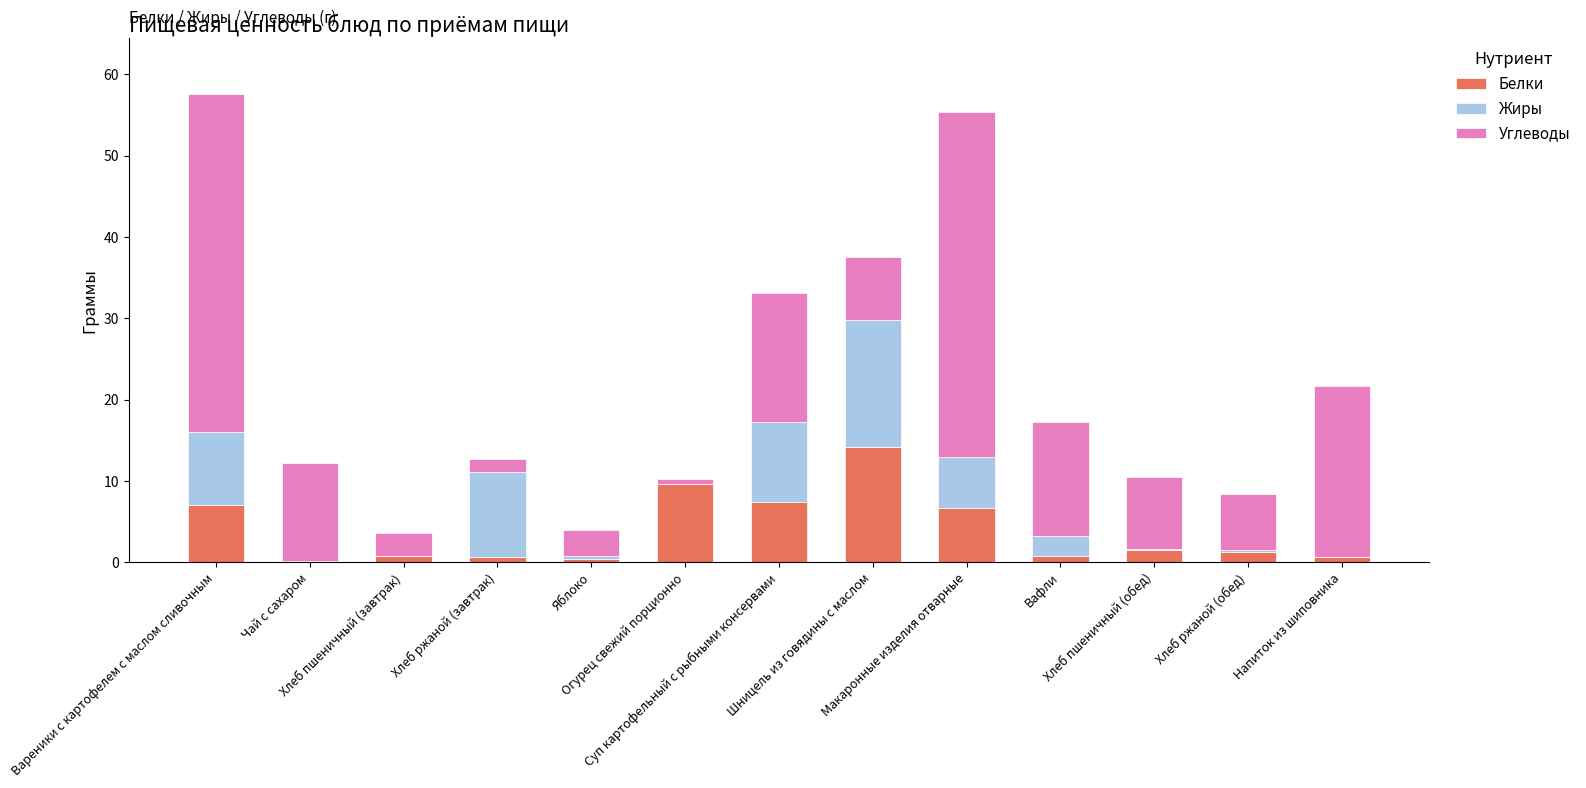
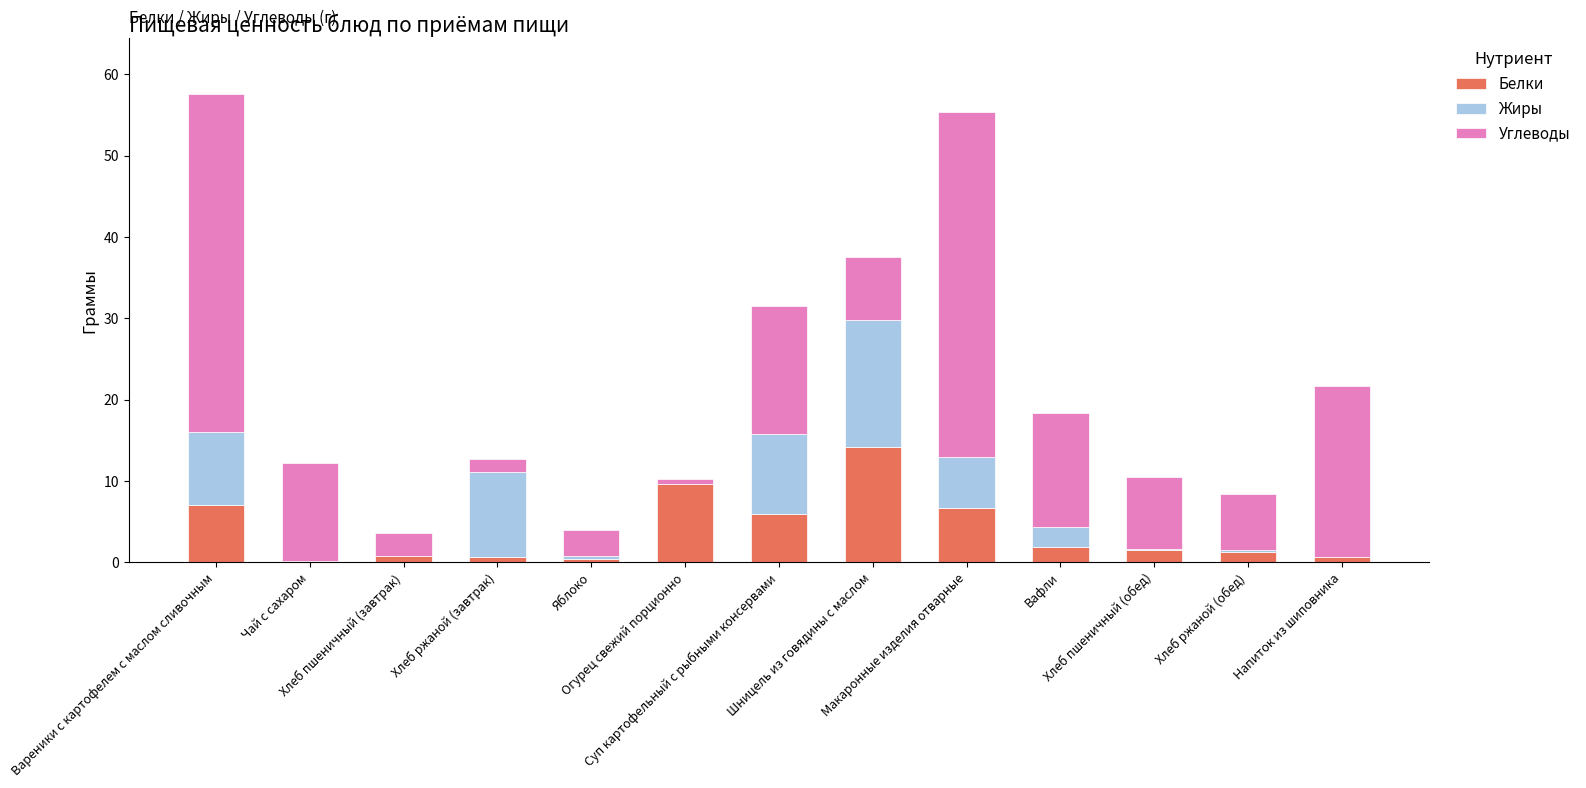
  {
    "Белки": {
      "Вареники с картофелем с маслом сливочным": 7,
      "Хлеб пшеничный (завтрак)": 1,
      "Хлеб ржаной (завтрак)": 1,
      "Яблоко": 0,
      "Огурец свежий порционно": 10,
-     "Суп картофельный с рыбными консервами": 7,
+     "Суп картофельный с рыбными консервами": 6,
      "Шницель из говядины с маслом": 14,
      "Макаронные изделия отварные": 7,
-     "Вафли": 1,
+     "Вафли": 2,
      "Хлеб пшеничный (обед)": 1,
      "Хлеб ржаной (обед)": 1,
      "Напиток из шиповника": 1
    },
    "Жиры": {
      "Вареники с картофелем с маслом сливочным": 9,
      "Чай с сахаром": 0,
      "Хлеб ржаной (завтрак)": 10,
      "Яблоко": 0,
      "Суп картофельный с рыбными консервами": 10,
      "Шницель из говядины с маслом": 16,
      "Макаронные изделия отварные": 6,
      "Вафли": 2,
      "Напиток из шиповника": 0
    },
    "Углеводы": {
      "Вареники с картофелем с маслом сливочным": 42,
      "Чай с сахаром": 12,
      "Хлеб пшеничный (завтрак)": 3,
      "Хлеб ржаной (завтрак)": 2,
      "Яблоко": 3,
      "Огурец свежий порционно": 1,
      "Суп картофельный с рыбными консервами": 16,
      "Шницель из говядины с маслом": 8,
      "Макаронные изделия отварные": 42,
      "Вафли": 14,
      "Хлеб пшеничный (обед)": 9,
      "Хлеб ржаной (обед)": 7,
      "Напиток из шиповника": 21
    }
  }
